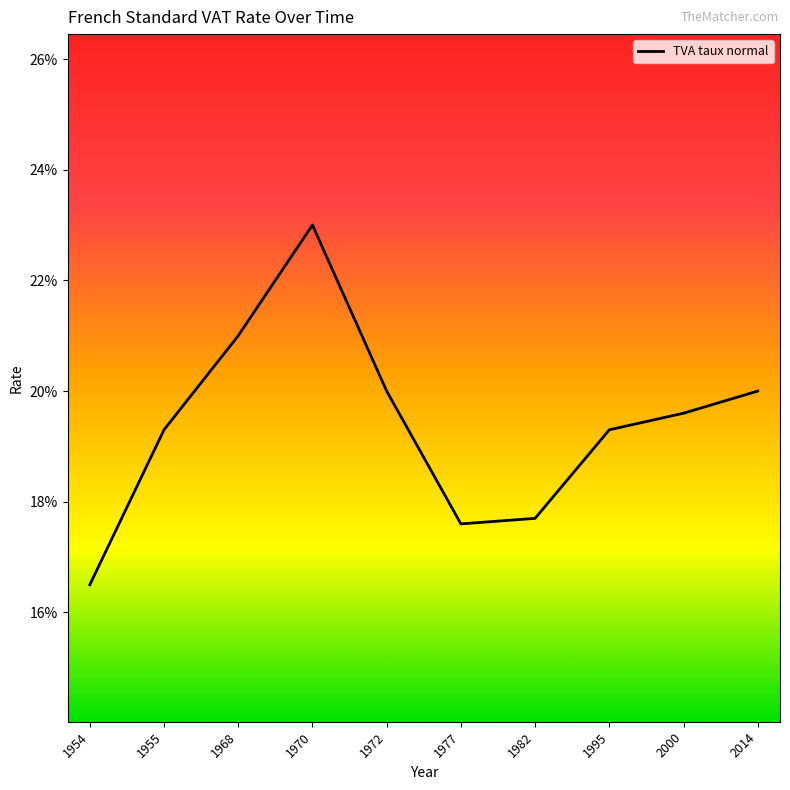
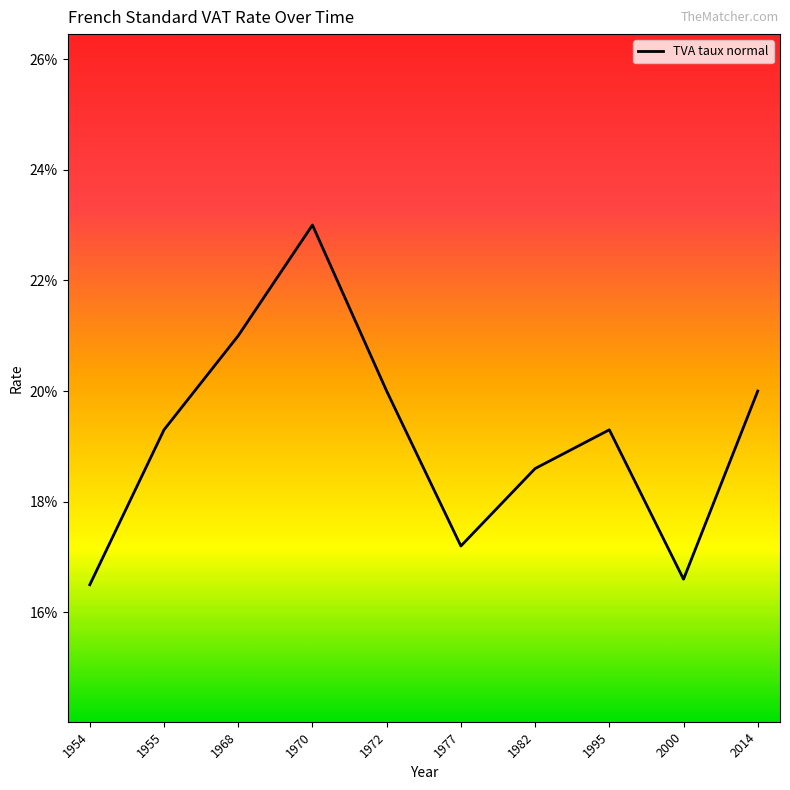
  {
    "1954": "16.5%",
    "1955": "19.3%",
    "1968": "21.0%",
    "1970": "23.0%",
    "1972": "20.0%",
-   "1977": "17.6%",
-   "1982": "17.7%",
+   "1977": "17.2%",
+   "1982": "18.6%",
    "1995": "19.3%",
-   "2000": "19.6%",
+   "2000": "16.6%",
    "2014": "20.0%"
  }
